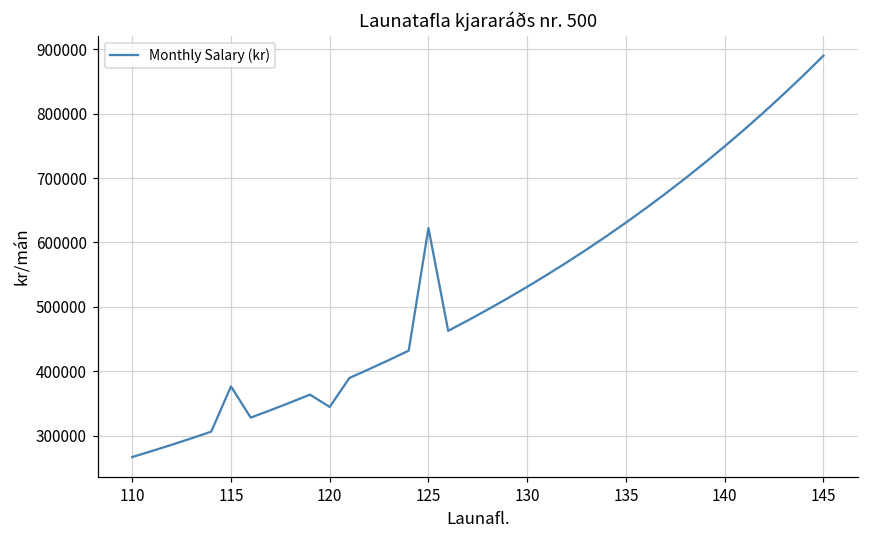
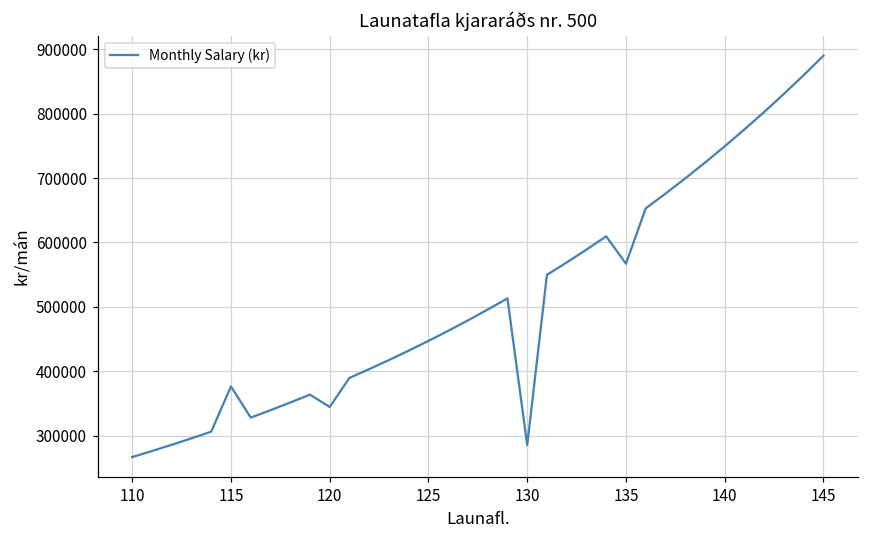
  {
    "110": 270000,
    "115": 380000,
    "120": 340000,
-   "125": 620000,
-   "130": 530000,
-   "135": 630000,
+   "125": 450000,
+   "130": 290000,
+   "135": 570000,
    "140": 750000,
    "145": 890000
  }
